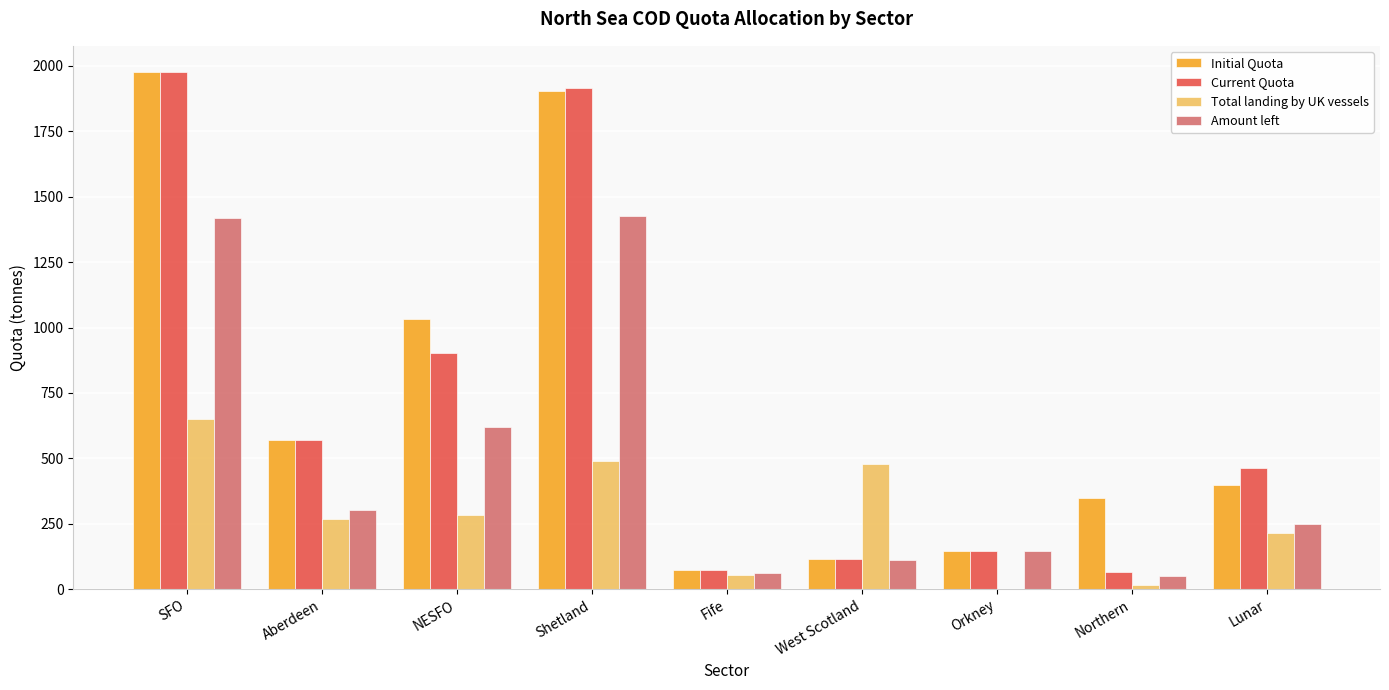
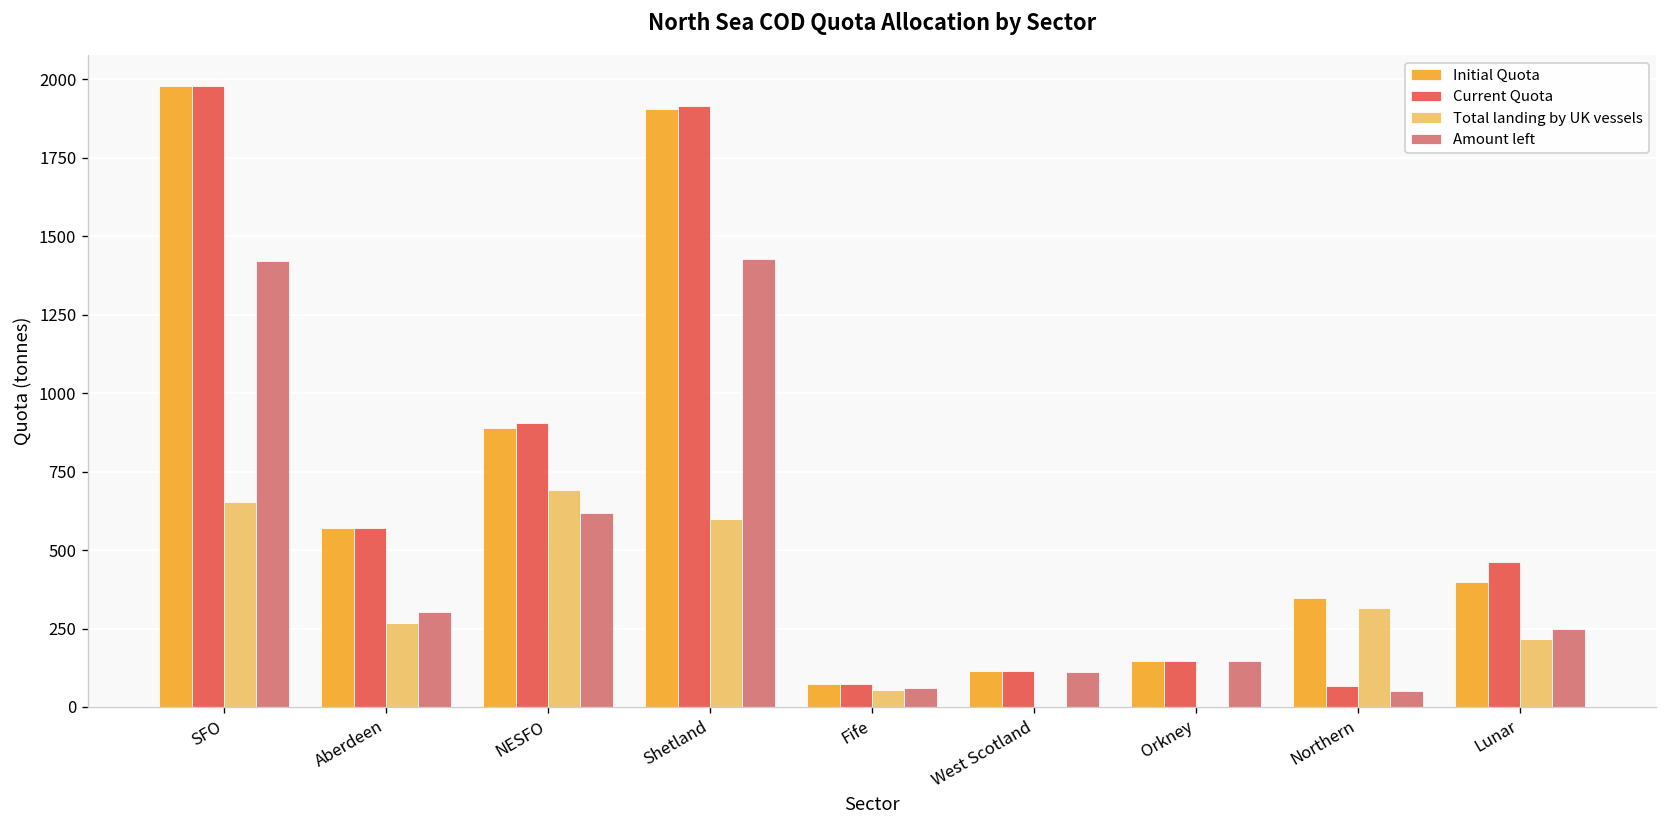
  {
    "Initial Quota": {
      "SFO": 1980,
      "Aberdeen": 570,
-     "NESFO": 1030,
+     "NESFO": 890,
      "Shetland": 1900,
      "Fife": 70,
      "West Scotland": 110,
      "Orkney": 150,
      "Northern": 350,
      "Lunar": 400
    },
    "Total landing by UK vessels": {
      "SFO": 650,
      "Aberdeen": 270,
-     "NESFO": 290,
-     "Shetland": 490,
+     "NESFO": 690,
+     "Shetland": 600,
      "Fife": 50,
-     "West Scotland": 480,
-     "Northern": 20,
+     "West Scotland": 0,
+     "Northern": 310,
      "Lunar": 220
    }
  }
